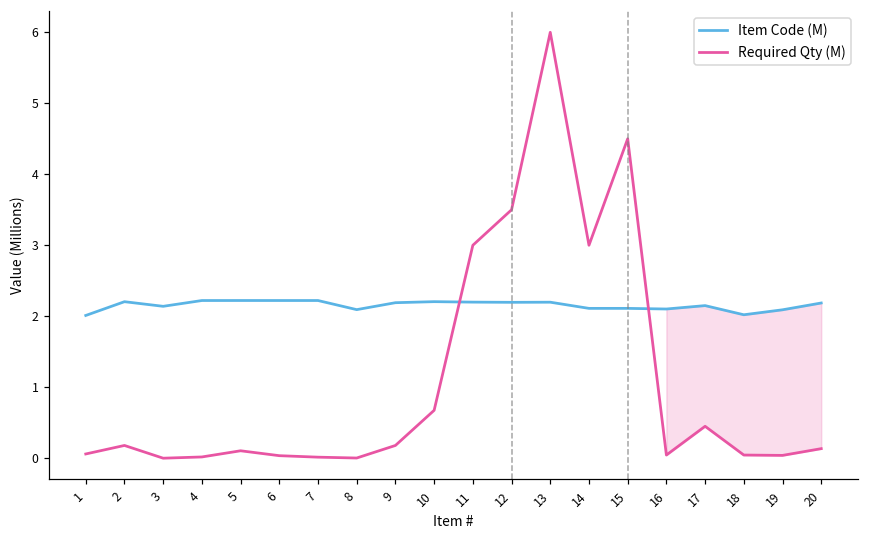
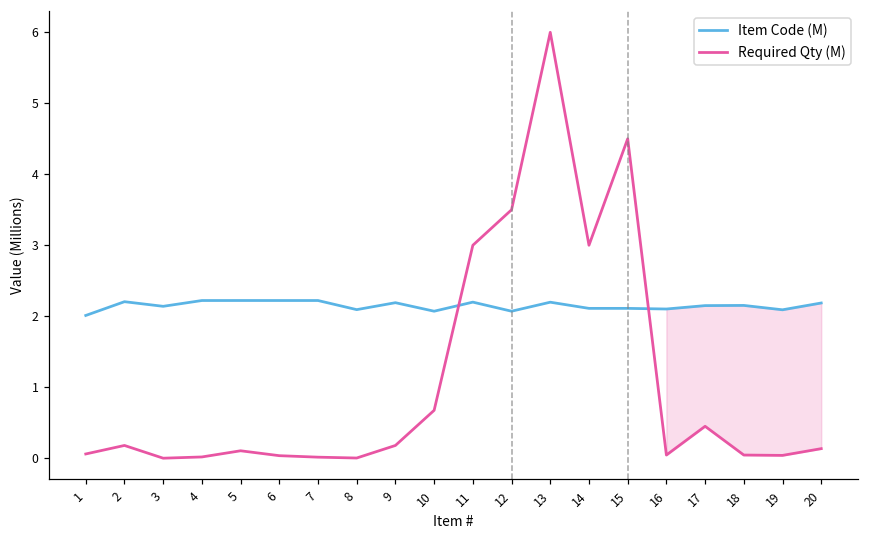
  {
    "Item Code (M)": {
      "1": 2.0,
      "2": 2.2,
      "3": 2.1,
      "4": 2.2,
      "5": 2.2,
      "6": 2.2,
      "7": 2.2,
      "8": 2.1,
      "9": 2.2,
-     "10": 2.2,
+     "10": 2.1,
      "11": 2.2,
-     "12": 2.2,
+     "12": 2.1,
      "13": 2.2,
      "14": 2.1,
      "15": 2.1,
-     "18": 2.0
+     "18": 2.2
    }
  }
